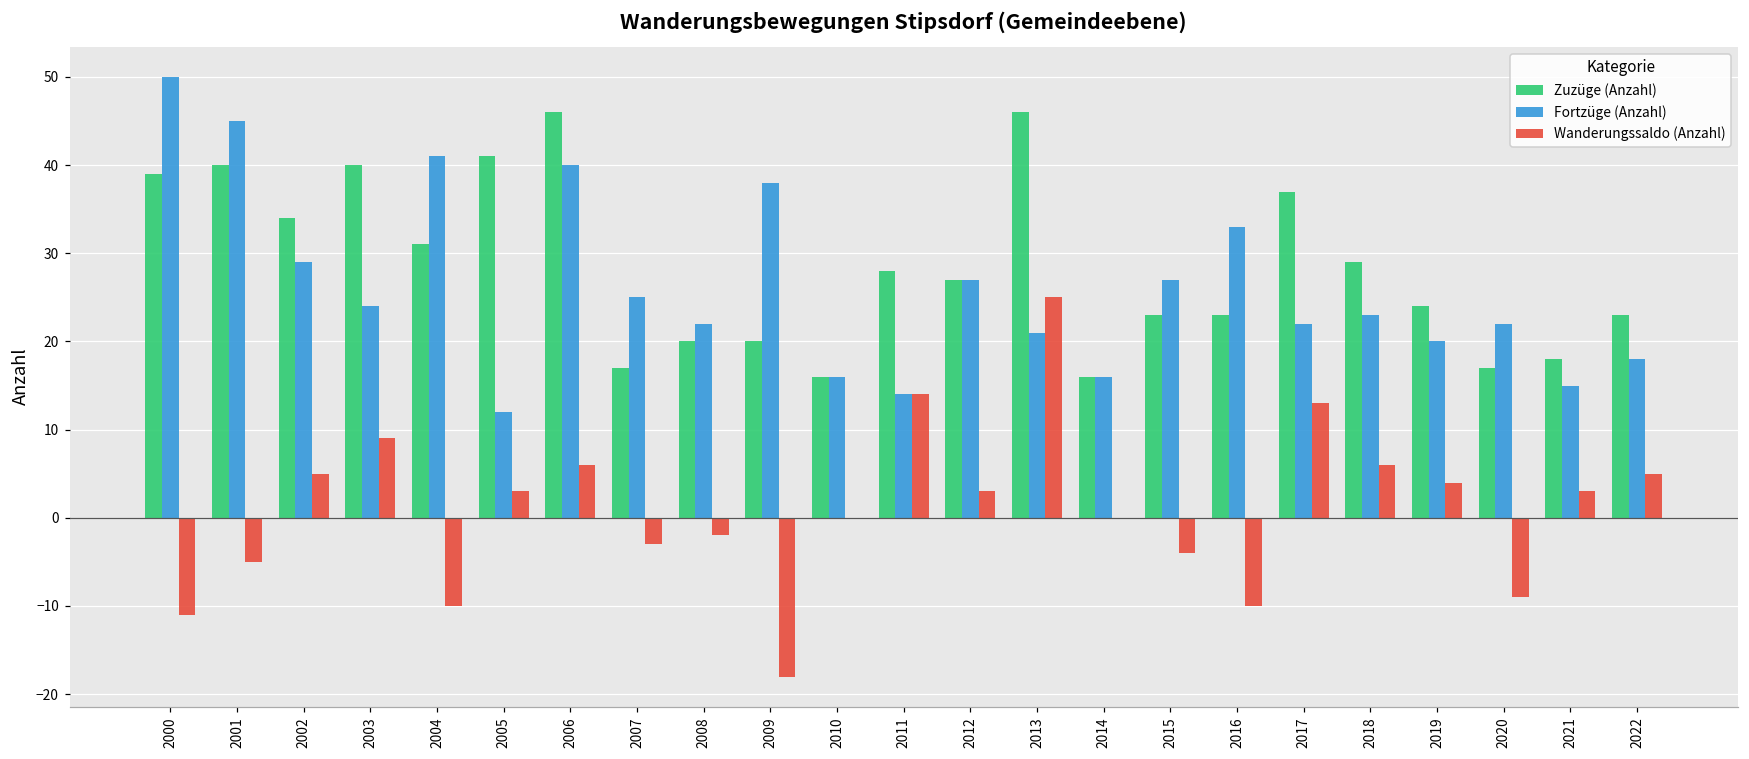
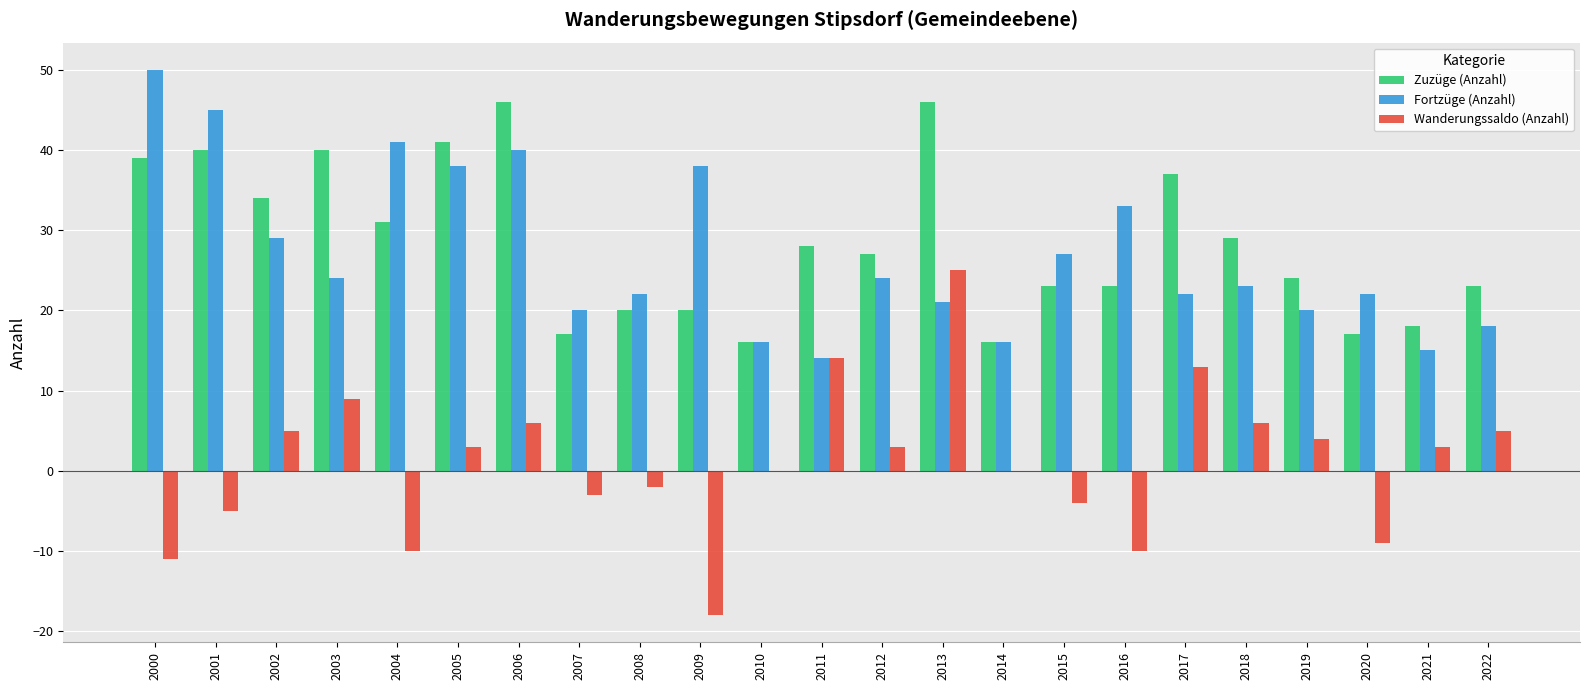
  {
    "Zuzüge (Anzahl)": {
      "2000": 39,
      "2001": 40,
      "2002": 34,
      "2003": 40,
      "2004": 31,
      "2005": 41,
      "2006": 46,
      "2007": 17,
      "2008": 20,
      "2009": 20,
      "2010": 16,
      "2011": 28,
      "2012": 27,
      "2013": 46,
      "2014": 16,
      "2015": 23,
      "2016": 23,
      "2017": 37,
      "2018": 29,
      "2019": 24,
      "2020": 17,
      "2021": 18,
      "2022": 23
    },
    "Fortzüge (Anzahl)": {
      "2000": 50,
      "2001": 45,
      "2002": 29,
      "2003": 24,
      "2004": 41,
-     "2005": 12,
+     "2005": 38,
      "2006": 40,
-     "2007": 25,
+     "2007": 20,
      "2008": 22,
      "2009": 38,
      "2010": 16,
      "2011": 14,
-     "2012": 27,
+     "2012": 24,
      "2013": 21,
      "2014": 16,
      "2015": 27,
      "2016": 33,
      "2017": 22,
      "2018": 23,
      "2019": 20,
      "2020": 22,
      "2021": 15,
      "2022": 18
    },
    "Wanderungssaldo (Anzahl)": {
      "2000": -11,
      "2001": -5,
      "2002": 5,
      "2003": 9,
      "2004": -10,
      "2005": 3,
      "2006": 6,
      "2007": -3,
      "2008": -2,
      "2009": -18,
      "2010": 0,
      "2011": 14,
      "2012": 3,
      "2013": 25,
      "2014": 0,
      "2015": -4,
      "2016": -10,
      "2017": 13,
      "2018": 6,
      "2019": 4,
      "2020": -9,
      "2021": 3,
      "2022": 5
    }
  }
